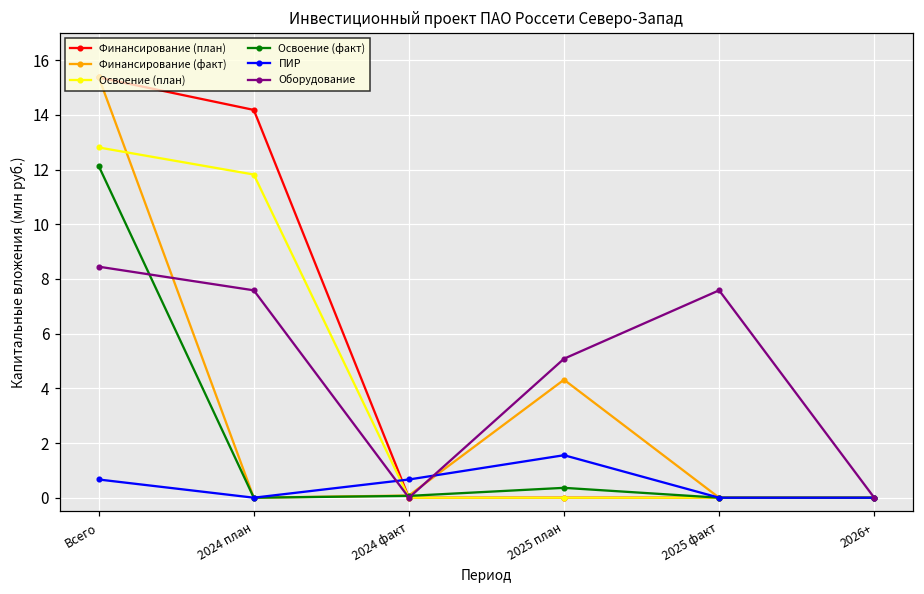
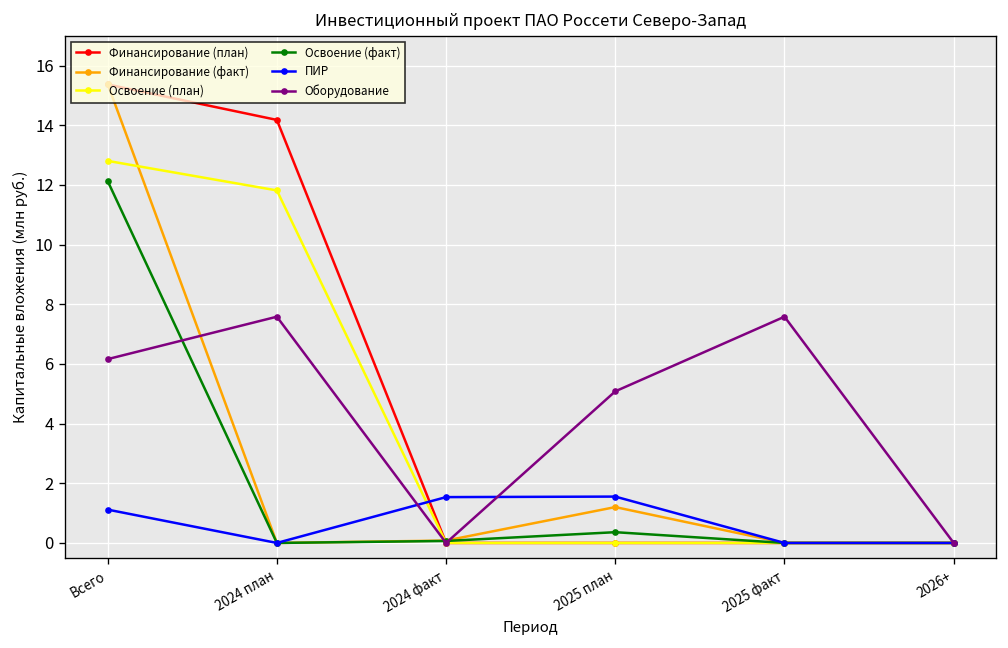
  {
    "Финансирование (план)": {
      "2024 план": 14.2
    },
    "Финансирование (факт)": {
-     "2025 план": 4.3
+     "2025 план": 1.2
    },
    "Освоение (план)": {
      "Всего": 12.8,
      "2024 план": 11.8
    },
    "Освоение (факт)": {
      "Всего": 12.1,
      "2025 план": 0.4
    },
    "ПИР": {
-     "Всего": 0.7,
-     "2024 факт": 0.7,
+     "Всего": 1.1,
+     "2024 факт": 1.5,
      "2025 план": 1.6
    },
    "Оборудование": {
-     "Всего": 8.4,
+     "Всего": 6.2,
      "2024 план": 7.6,
      "2025 план": 5.1,
      "2025 факт": 7.6
    }
  }
